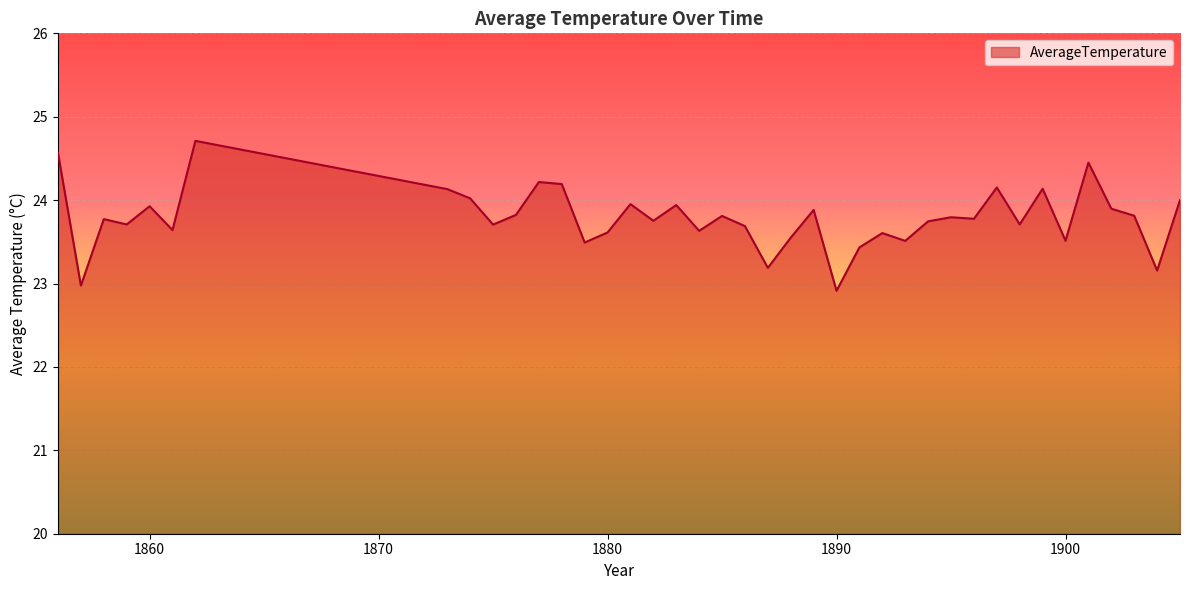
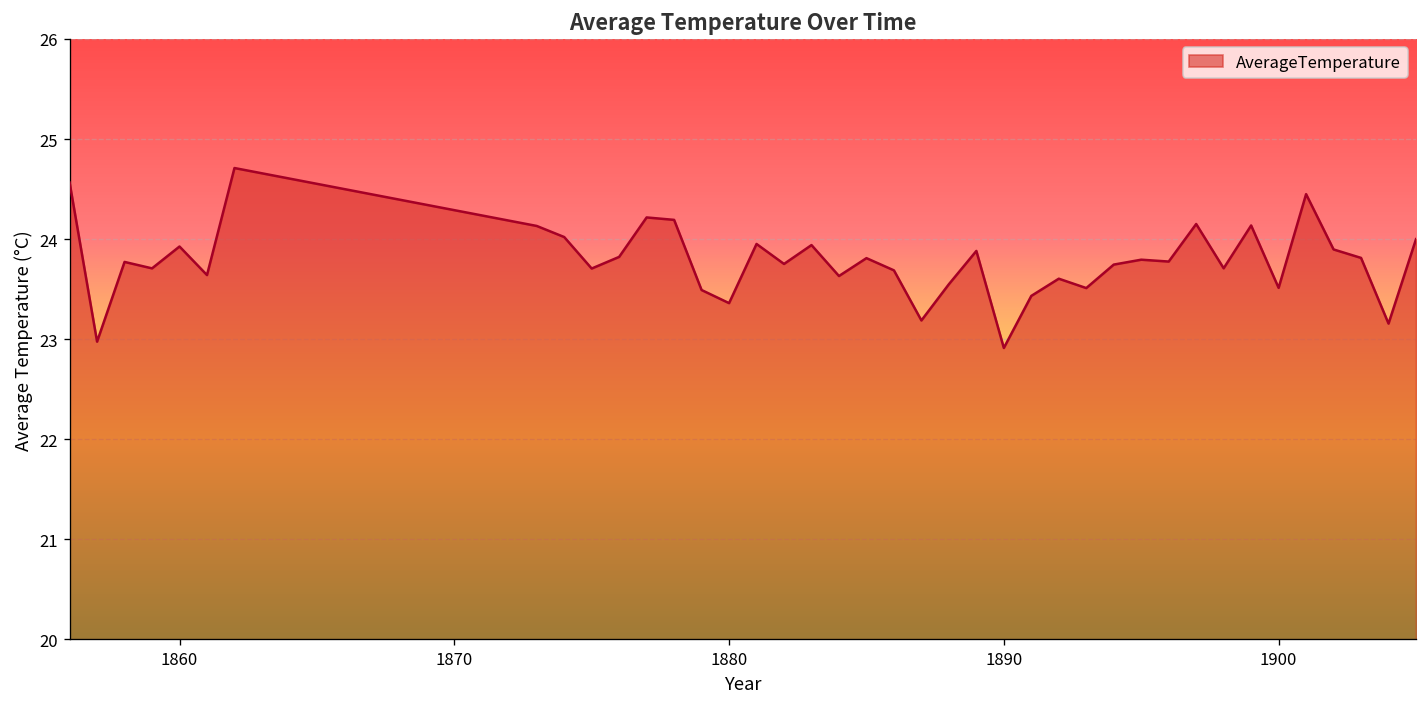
  {
    "1860": 23.9,
-   "1880": 23.6,
+   "1880": 23.4,
    "1890": 22.9,
    "1900": 23.5
  }
